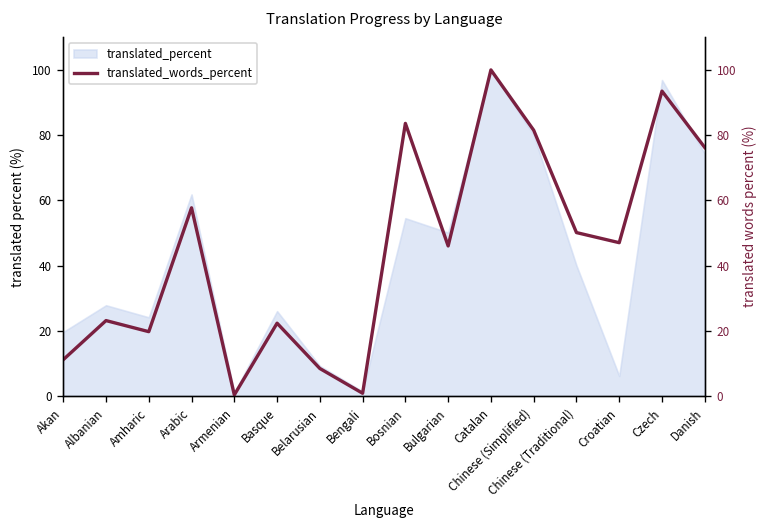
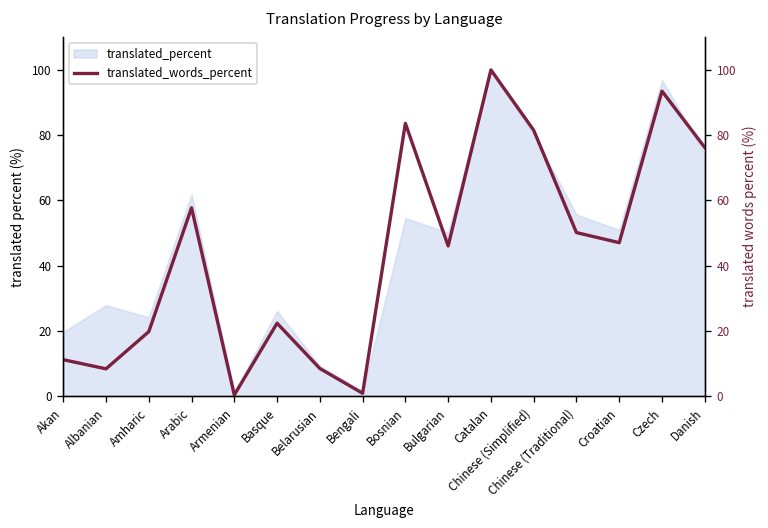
  {
    "translated_percent": {
      "Akan": 20,
      "Albanian": 28,
      "Amharic": 24,
      "Arabic": 62,
      "Armenian": 1,
      "Basque": 26,
      "Belarusian": 9,
      "Bengali": 1,
      "Bosnian": 55,
      "Bulgarian": 50,
      "Catalan": 100,
      "Chinese (Simplified)": 80,
-     "Chinese (Traditional)": 40,
-     "Croatian": 6,
+     "Chinese (Traditional)": 56,
+     "Croatian": 51,
      "Czech": 97,
      "Danish": 74
    },
    "translated_words_percent": {
      "Akan": 11,
-     "Albanian": 23,
+     "Albanian": 8,
      "Amharic": 20,
      "Arabic": 58,
      "Armenian": 0,
      "Basque": 22,
      "Belarusian": 8,
      "Bengali": 1,
      "Bosnian": 84,
      "Bulgarian": 46,
      "Catalan": 100,
      "Chinese (Simplified)": 82,
      "Chinese (Traditional)": 50,
      "Croatian": 47,
      "Czech": 94,
      "Danish": 76
    }
  }
